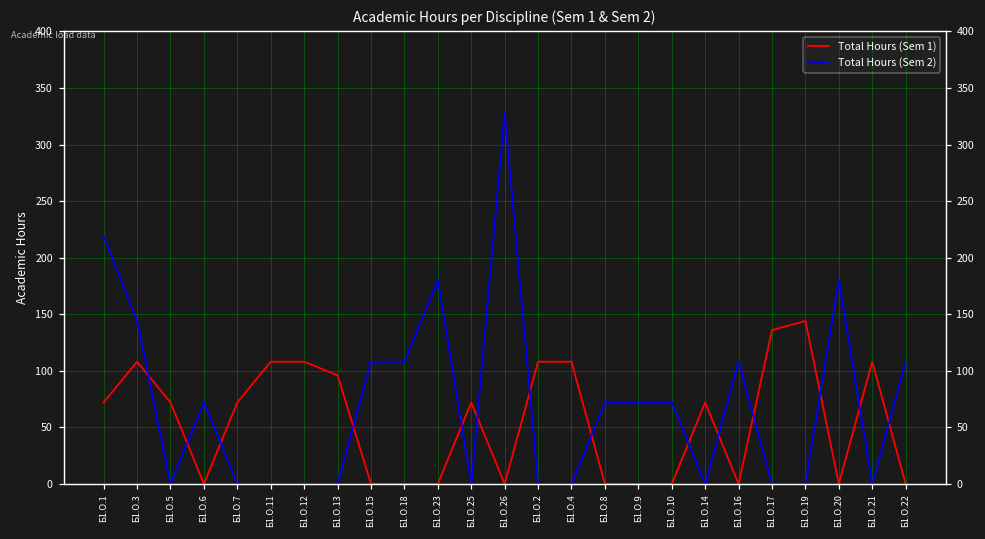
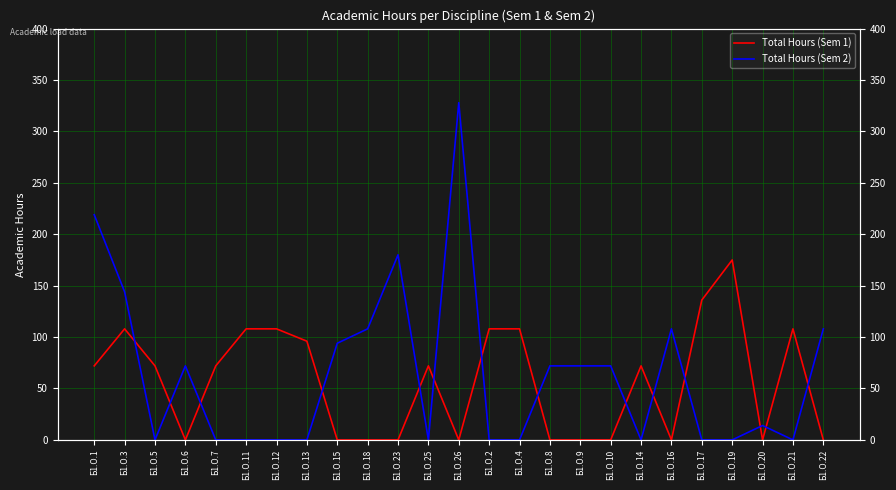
  {
    "Total Hours (Sem 1)": {
      "Б1.О.1": 72,
      "Б1.О.3": 108,
      "Б1.О.5": 72,
      "Б1.О.6": 0,
      "Б1.О.7": 72,
      "Б1.О.11": 108,
      "Б1.О.12": 108,
      "Б1.О.13": 96,
      "Б1.О.15": 0,
      "Б1.О.18": 0,
      "Б1.О.23": 0,
      "Б1.О.25": 72,
      "Б1.О.26": 0,
      "Б1.О.2": 108,
      "Б1.О.4": 108,
      "Б1.О.8": 0,
      "Б1.О.9": 0,
      "Б1.О.10": 0,
      "Б1.О.14": 72,
      "Б1.О.16": 0,
      "Б1.О.17": 136,
-     "Б1.О.19": 144,
+     "Б1.О.19": 175,
      "Б1.О.20": 0,
      "Б1.О.21": 108,
      "Б1.О.22": 0
    },
    "Total Hours (Sem 2)": {
      "Б1.О.1": 219,
      "Б1.О.3": 144,
      "Б1.О.5": 0,
      "Б1.О.6": 72,
      "Б1.О.7": 0,
      "Б1.О.11": 0,
      "Б1.О.12": 0,
      "Б1.О.13": 0,
-     "Б1.О.15": 108,
+     "Б1.О.15": 94,
      "Б1.О.18": 108,
      "Б1.О.23": 180,
      "Б1.О.25": 0,
      "Б1.О.26": 328,
      "Б1.О.2": 0,
      "Б1.О.4": 0,
      "Б1.О.8": 72,
      "Б1.О.9": 72,
      "Б1.О.10": 72,
      "Б1.О.14": 0,
      "Б1.О.16": 108,
      "Б1.О.17": 0,
      "Б1.О.19": 0,
-     "Б1.О.20": 180,
+     "Б1.О.20": 14,
      "Б1.О.21": 0,
      "Б1.О.22": 108
    }
  }
